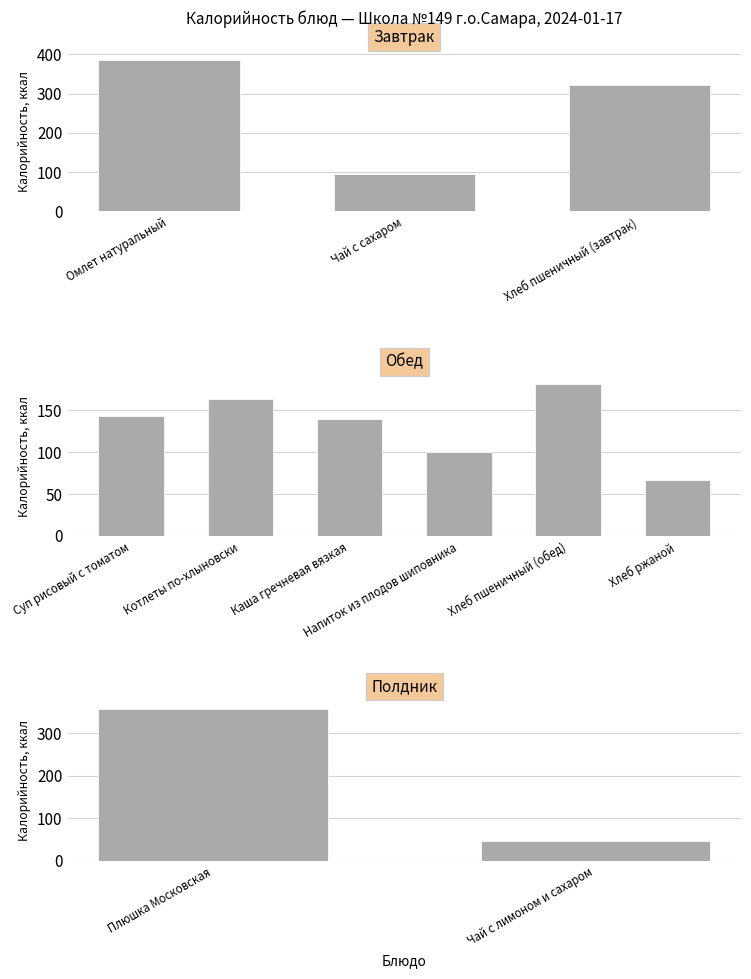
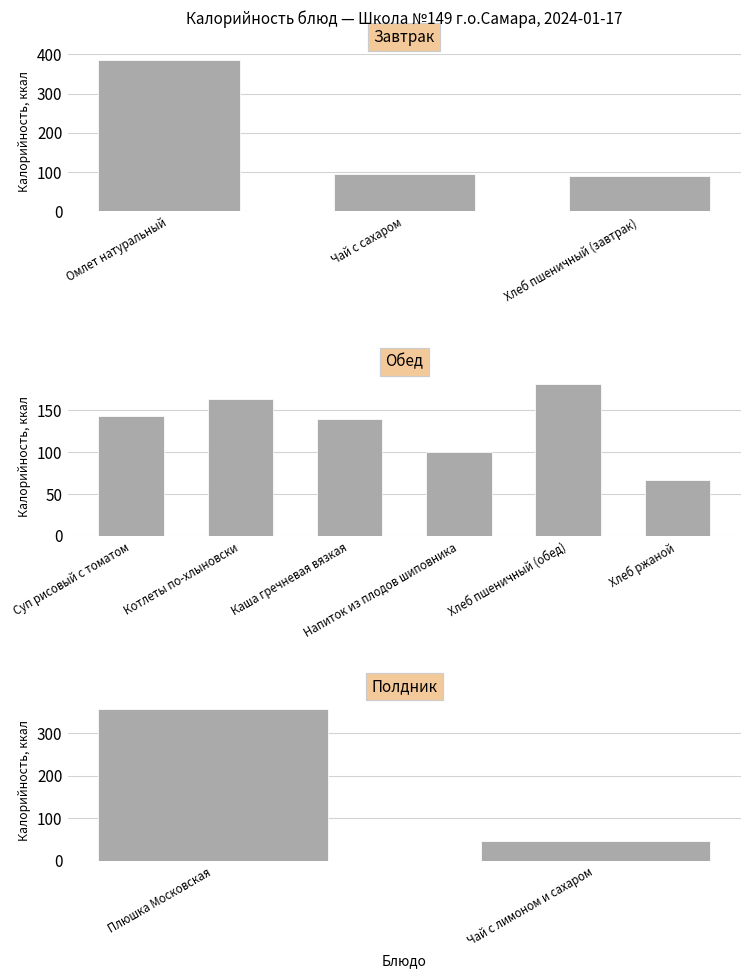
  {
    "Калорийность блюд — Школа №149 г.о.Самара, 2024-01-17": {
      "Омлет натуральный": 390,
      "Чай с сахаром": 100,
-     "Хлеб пшеничный (завтрак)": 320
+     "Хлеб пшеничный (завтрак)": 90
    }
  }
